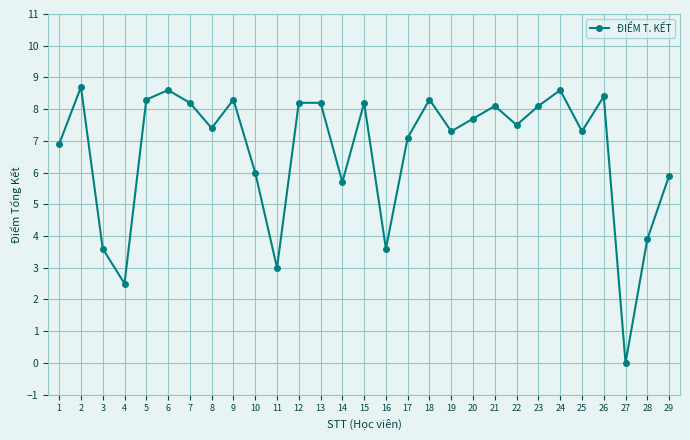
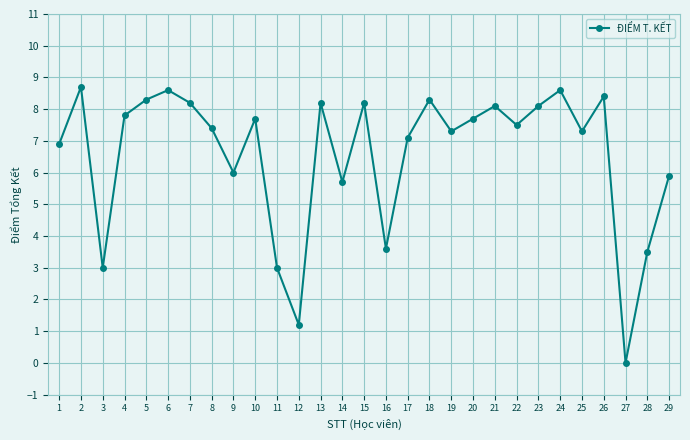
  {
    "1": 6.9,
    "2": 8.7,
-   "3": 3.6,
-   "4": 2.5,
+   "3": 3.0,
+   "4": 7.8,
    "5": 8.3,
    "6": 8.6,
    "7": 8.2,
    "8": 7.4,
-   "9": 8.3,
-   "10": 6.0,
+   "9": 6.0,
+   "10": 7.7,
    "11": 3.0,
-   "12": 8.2,
+   "12": 1.2,
    "13": 8.2,
    "14": 5.7,
    "15": 8.2,
    "16": 3.6,
    "17": 7.1,
    "18": 8.3,
    "19": 7.3,
    "20": 7.7,
    "21": 8.1,
    "22": 7.5,
    "23": 8.1,
    "24": 8.6,
    "25": 7.3,
    "26": 8.4,
    "27": 0.0,
-   "28": 3.9,
+   "28": 3.5,
    "29": 5.9
  }
